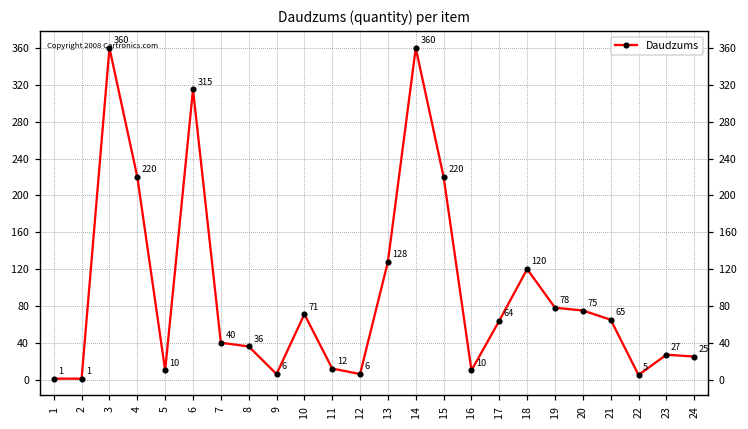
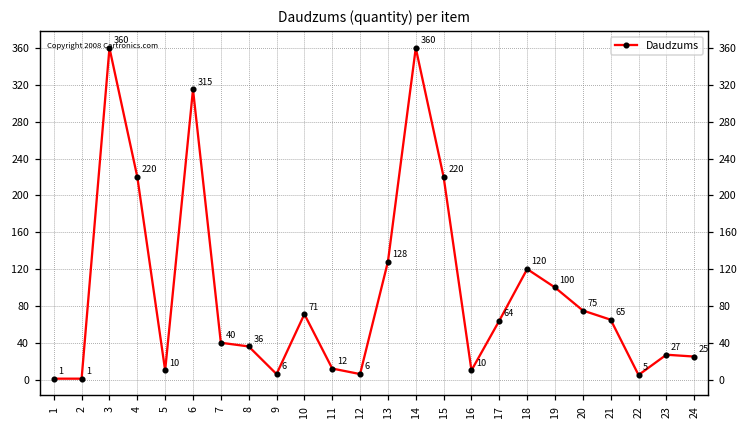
  {
    "1": 1,
    "2": 1,
    "4": 220,
    "5": 10,
    "6": 315,
    "7": 40,
    "8": 36,
    "9": 6,
    "10": 71,
    "11": 12,
    "12": 6,
    "13": 128,
    "14": 360,
    "15": 220,
    "16": 10,
    "17": 64,
    "18": 120,
-   "19": 78,
+   "19": 100,
    "20": 75,
    "21": 65,
    "22": 5,
    "23": 27,
    "24": 25
  }
